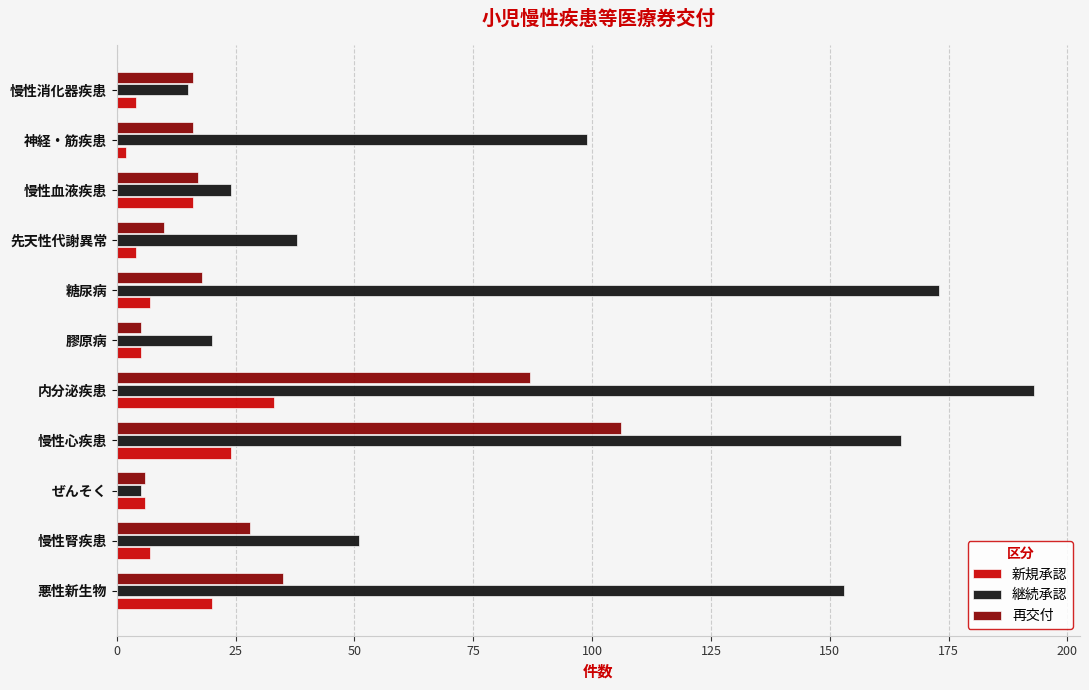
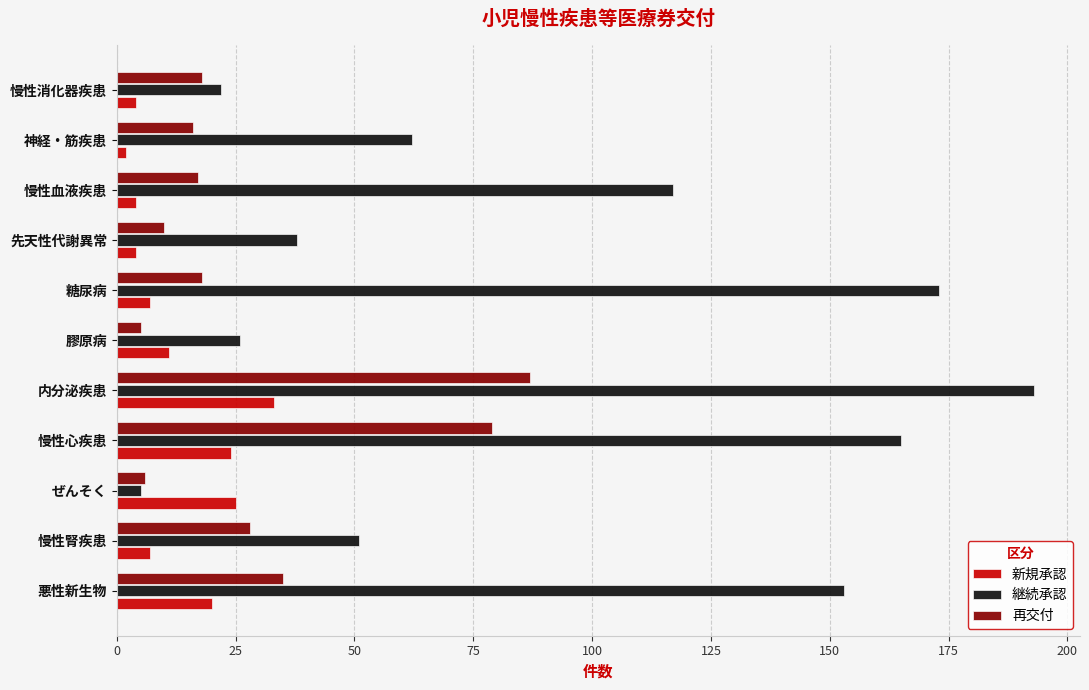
  {
    "新規承認": {
      "慢性消化器疾患": 4,
      "神経・筋疾患": 2,
-     "慢性血液疾患": 16,
+     "慢性血液疾患": 4,
      "先天性代謝異常": 4,
      "糖尿病": 7,
-     "膠原病": 5,
+     "膠原病": 11,
      "内分泌疾患": 33,
      "慢性心疾患": 24,
-     "ぜんそく": 6,
+     "ぜんそく": 25,
      "慢性腎疾患": 7,
      "悪性新生物": 20
    },
    "継続承認": {
-     "慢性消化器疾患": 15,
-     "神経・筋疾患": 99,
-     "慢性血液疾患": 24,
+     "慢性消化器疾患": 22,
+     "神経・筋疾患": 62,
+     "慢性血液疾患": 117,
      "先天性代謝異常": 38,
      "糖尿病": 173,
-     "膠原病": 20,
+     "膠原病": 26,
      "内分泌疾患": 193,
      "慢性心疾患": 165,
      "ぜんそく": 5,
      "慢性腎疾患": 51,
      "悪性新生物": 153
    },
    "再交付": {
-     "慢性消化器疾患": 16,
+     "慢性消化器疾患": 18,
      "神経・筋疾患": 16,
      "慢性血液疾患": 17,
      "先天性代謝異常": 10,
      "糖尿病": 18,
      "膠原病": 5,
      "内分泌疾患": 87,
-     "慢性心疾患": 106,
+     "慢性心疾患": 79,
      "ぜんそく": 6,
      "慢性腎疾患": 28,
      "悪性新生物": 35
    }
  }
